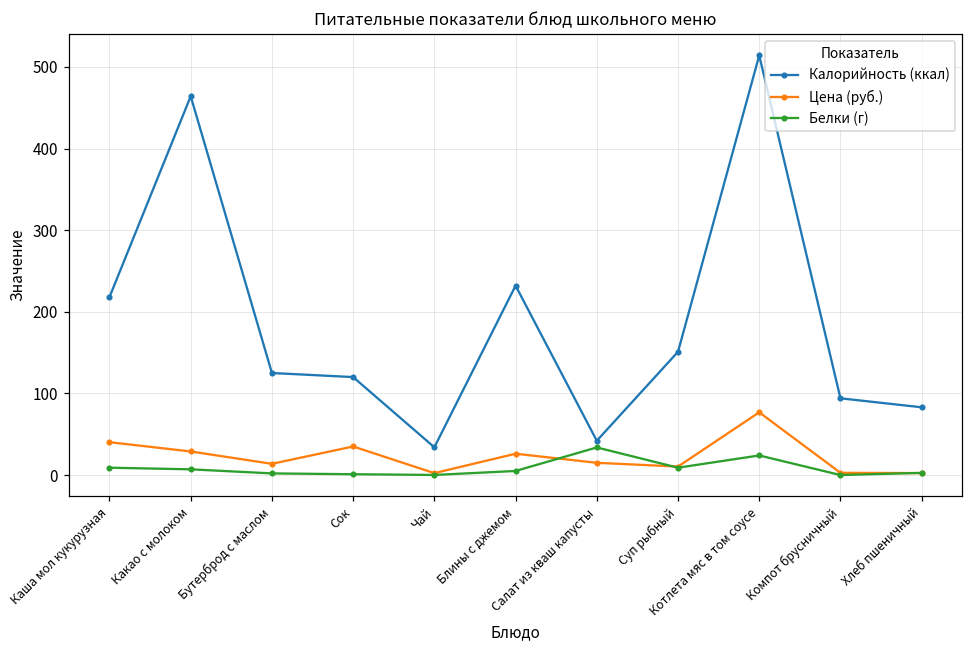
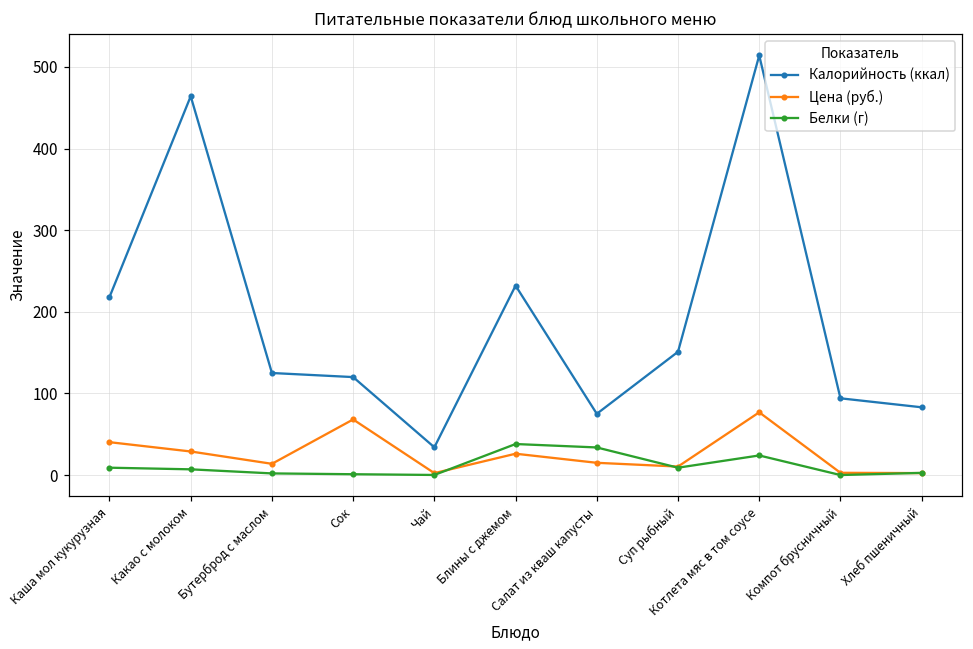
  {
    "Калорийность (ккал)": {
      "Каша мол кукурузная": 220,
      "Какао с молоком": 460,
      "Бутерброд с маслом": 130,
      "Сок": 120,
      "Чай": 30,
      "Блины с джемом": 230,
-     "Салат из кваш капусты": 40,
+     "Салат из кваш капусты": 80,
      "Суп рыбный": 150,
      "Котлета мяс в том соусе": 510,
      "Компот брусничный": 90,
      "Хлеб пшеничный": 80
    },
    "Цена (руб.)": {
      "Каша мол кукурузная": 40,
      "Какао с молоком": 30,
      "Бутерброд с маслом": 10,
-     "Сок": 40,
+     "Сок": 70,
      "Блины с джемом": 30,
      "Салат из кваш капусты": 10,
      "Котлета мяс в том соусе": 80
    },
    "Белки (г)": {
      "Каша мол кукурузная": 10,
      "Какао с молоком": 10,
      "Бутерброд с маслом": 0,
      "Сок": 0,
-     "Блины с джемом": 10,
+     "Блины с джемом": 40,
      "Салат из кваш капусты": 30,
      "Котлета мяс в том соусе": 20
    }
  }
